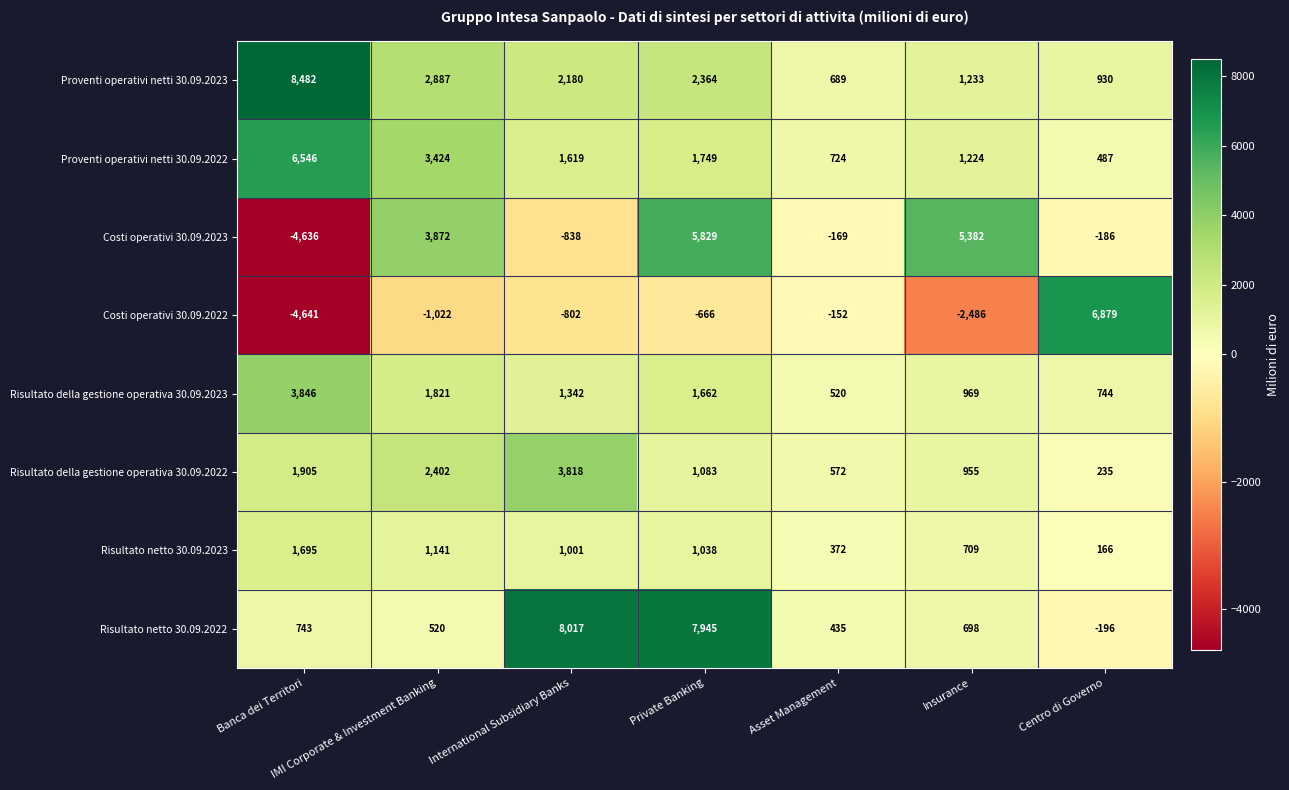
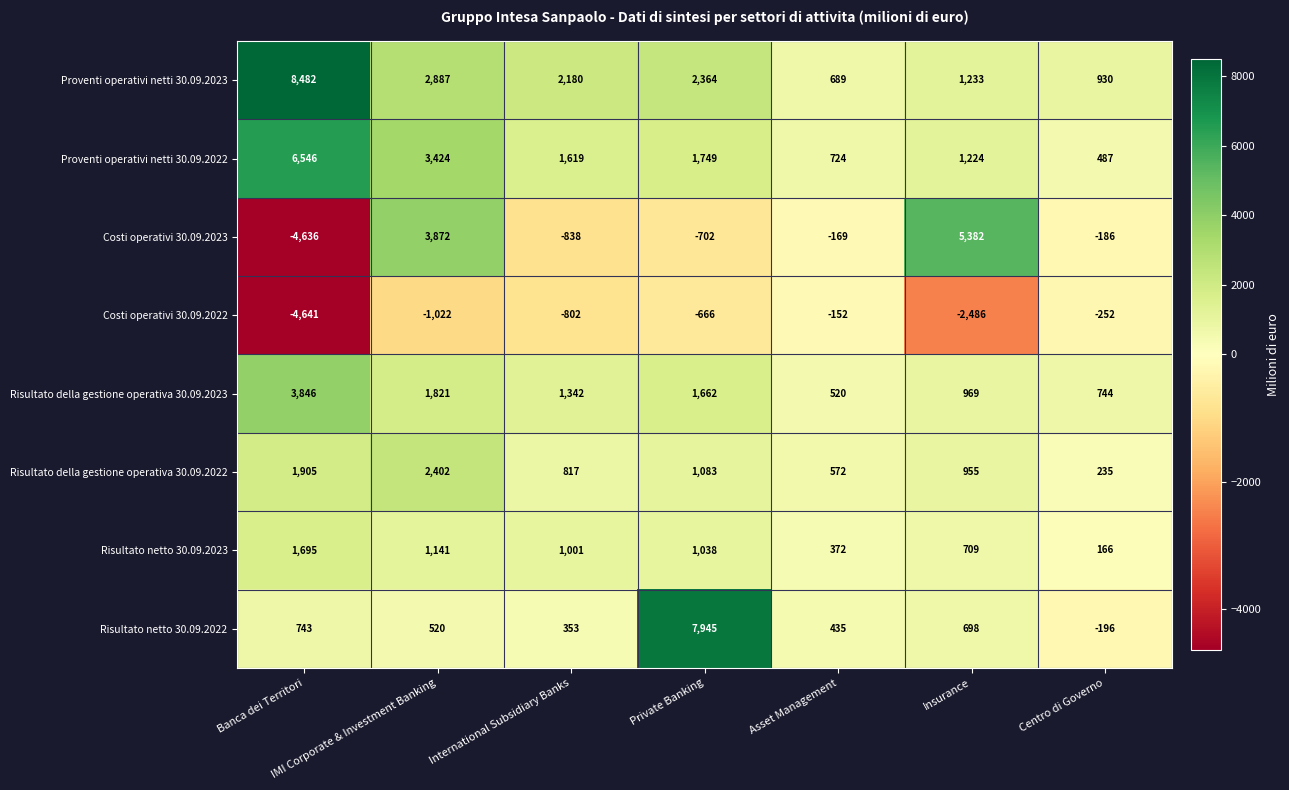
  {
    "Proventi operativi netti 30.09.2023": {
      "Banca dei Territori": "8,482",
      "IMI Corporate & Investment Banking": "2,887",
      "International Subsidiary Banks": "2,180",
      "Private Banking": "2,364",
      "Asset Management": "689",
      "Insurance": "1,233",
      "Centro di Governo": "930"
    },
    "Proventi operativi netti 30.09.2022": {
      "Banca dei Territori": "6,546",
      "IMI Corporate & Investment Banking": "3,424",
      "International Subsidiary Banks": "1,619",
      "Private Banking": "1,749",
      "Asset Management": "724",
      "Insurance": "1,224",
      "Centro di Governo": "487"
    },
    "Costi operativi 30.09.2023": {
      "Banca dei Territori": "-4,636",
      "IMI Corporate & Investment Banking": "3,872",
      "International Subsidiary Banks": "-838",
-     "Private Banking": "5,829",
+     "Private Banking": "-702",
      "Asset Management": "-169",
      "Insurance": "5,382",
      "Centro di Governo": "-186"
    },
    "Costi operativi 30.09.2022": {
      "Banca dei Territori": "-4,641",
      "IMI Corporate & Investment Banking": "-1,022",
      "International Subsidiary Banks": "-802",
      "Private Banking": "-666",
      "Asset Management": "-152",
      "Insurance": "-2,486",
-     "Centro di Governo": "6,879"
+     "Centro di Governo": "-252"
    },
    "Risultato della gestione operativa 30.09.2023": {
      "Banca dei Territori": "3,846",
      "IMI Corporate & Investment Banking": "1,821",
      "International Subsidiary Banks": "1,342",
      "Private Banking": "1,662",
      "Asset Management": "520",
      "Insurance": "969",
      "Centro di Governo": "744"
    },
    "Risultato della gestione operativa 30.09.2022": {
      "Banca dei Territori": "1,905",
      "IMI Corporate & Investment Banking": "2,402",
-     "International Subsidiary Banks": "3,818",
+     "International Subsidiary Banks": "817",
      "Private Banking": "1,083",
      "Asset Management": "572",
      "Insurance": "955",
      "Centro di Governo": "235"
    },
    "Risultato netto 30.09.2023": {
      "Banca dei Territori": "1,695",
      "IMI Corporate & Investment Banking": "1,141",
      "International Subsidiary Banks": "1,001",
      "Private Banking": "1,038",
      "Asset Management": "372",
      "Insurance": "709",
      "Centro di Governo": "166"
    },
    "Risultato netto 30.09.2022": {
      "Banca dei Territori": "743",
      "IMI Corporate & Investment Banking": "520",
-     "International Subsidiary Banks": "8,017",
+     "International Subsidiary Banks": "353",
      "Private Banking": "7,945",
      "Asset Management": "435",
      "Insurance": "698",
      "Centro di Governo": "-196"
    }
  }
